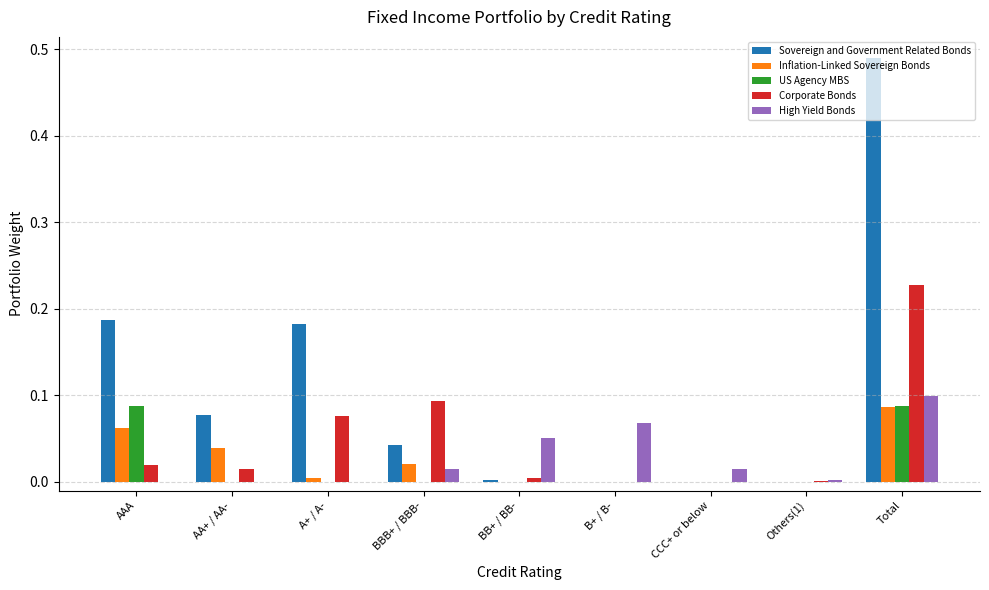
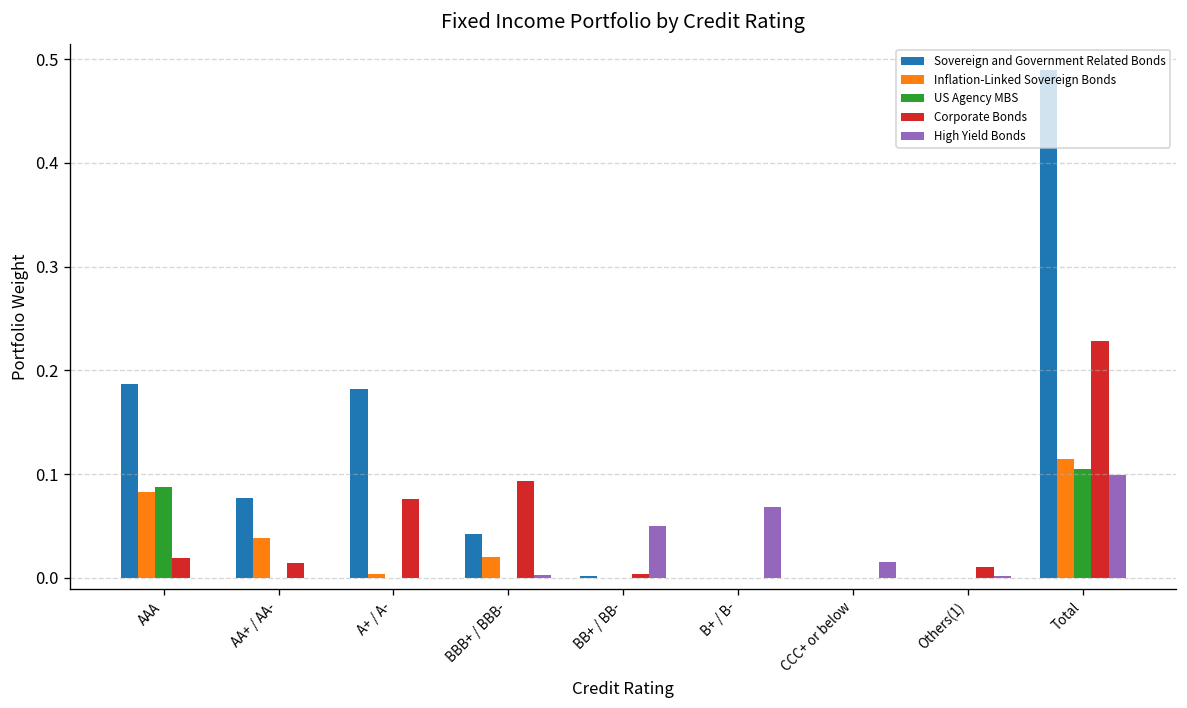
  {
    "Sovereign and Government Related Bonds": {
      "AAA": 0.19,
      "AA+ / AA-": 0.08,
      "A+ / A-": 0.18,
      "BBB+ / BBB-": 0.04,
      "B+ / B-": 0.00,
      "CCC+ or below": 0.00
    },
    "Inflation-Linked Sovereign Bonds": {
-     "AAA": 0.06,
+     "AAA": 0.08,
      "AA+ / AA-": 0.04,
      "A+ / A-": 0.00,
      "BBB+ / BBB-": 0.02,
      "BB+ / BB-": 0.00,
      "B+ / B-": 0.00,
      "CCC+ or below": 0.00,
-     "Total": 0.09
+     "Total": 0.11
    },
    "US Agency MBS": {
      "AAA": 0.09,
      "AA+ / AA-": 0.00,
      "A+ / A-": 0.00,
      "BBB+ / BBB-": 0.00,
      "BB+ / BB-": 0.00,
      "B+ / B-": 0.00,
      "CCC+ or below": 0.00,
      "Others(1)": 0.00,
-     "Total": 0.09
+     "Total": 0.11
    },
    "Corporate Bonds": {
      "AAA": 0.02,
      "AA+ / AA-": 0.01,
      "A+ / A-": 0.08,
      "BBB+ / BBB-": 0.09,
      "BB+ / BB-": 0.00,
      "B+ / B-": 0.00,
      "CCC+ or below": 0.00,
-     "Others(1)": 0.00,
+     "Others(1)": 0.01,
      "Total": 0.23
    },
    "High Yield Bonds": {
      "AAA": 0.00,
      "AA+ / AA-": 0.00,
      "A+ / A-": 0.00,
-     "BBB+ / BBB-": 0.01,
+     "BBB+ / BBB-": 0.00,
      "BB+ / BB-": 0.05,
      "B+ / B-": 0.07,
      "CCC+ or below": 0.01,
      "Total": 0.10
    }
  }
